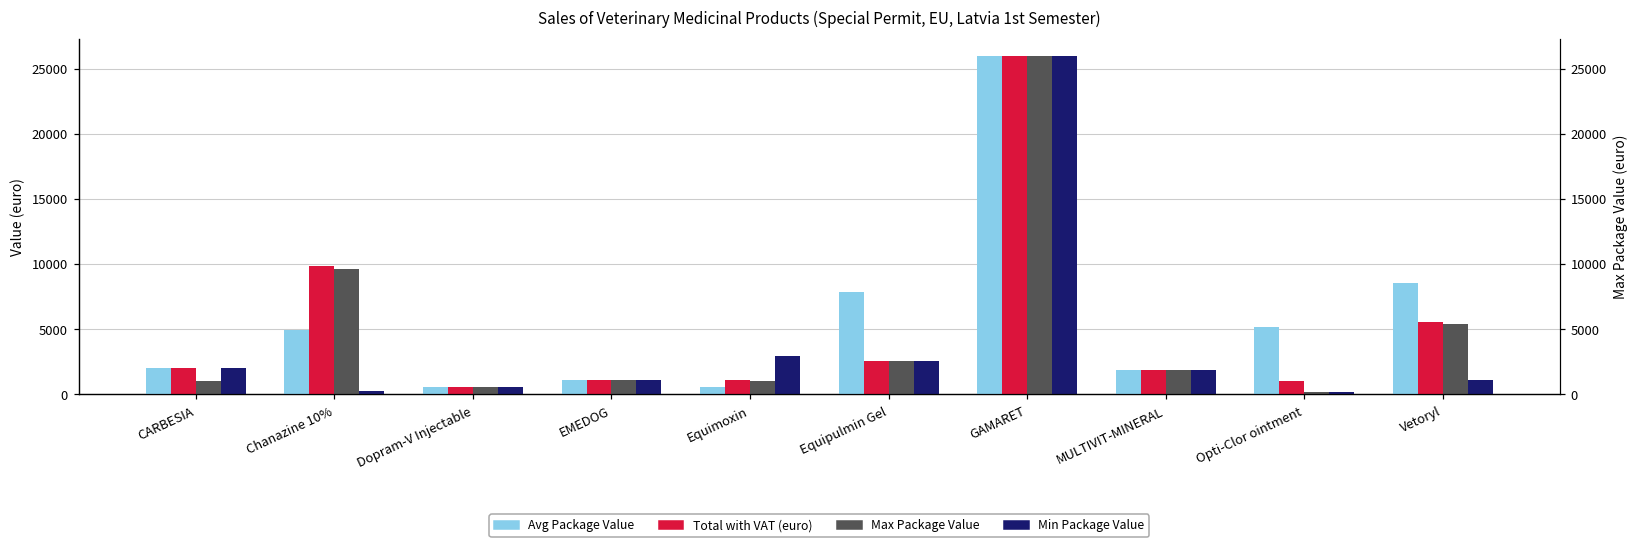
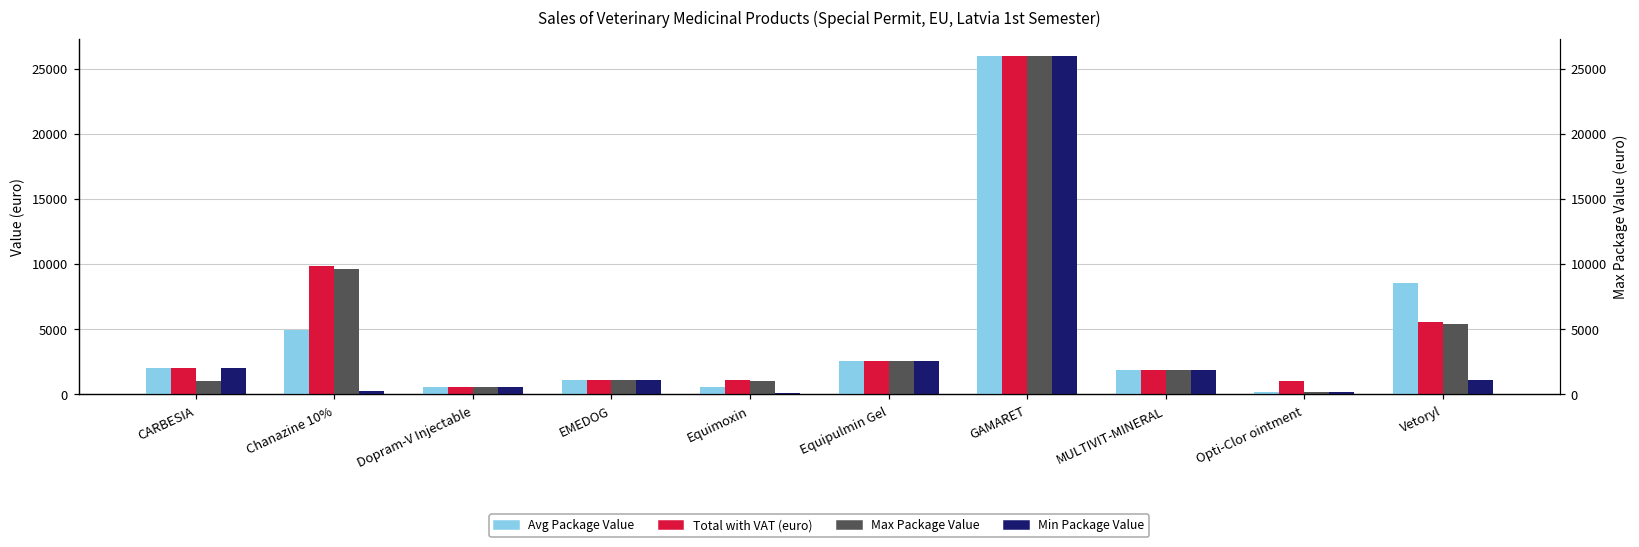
  {
    "Avg Package Value": {
      "CARBESIA": 2000,
      "Chanazine 10%": 4900,
      "Dopram-V Injectable": 600,
      "EMEDOG": 1100,
      "Equimoxin": 600,
-     "Equipulmin Gel": 7900,
+     "Equipulmin Gel": 2600,
      "GAMARET": 26000,
      "MULTIVIT-MINERAL": 1900,
-     "Opti-Clor ointment": 5100,
+     "Opti-Clor ointment": 200,
      "Vetoryl": 8600
    },
    "Total with VAT (euro)": {
      "CARBESIA": 2000,
      "Chanazine 10%": 9900,
      "Dopram-V Injectable": 600,
      "EMEDOG": 1100,
      "Equimoxin": 1100,
      "Equipulmin Gel": 2600,
      "GAMARET": 26000,
      "MULTIVIT-MINERAL": 1900,
      "Opti-Clor ointment": 1100,
      "Vetoryl": 5600
    },
    "Max Package Value": {
      "CARBESIA": 1000,
      "Chanazine 10%": 9600,
      "Dopram-V Injectable": 600,
      "EMEDOG": 1100,
      "Equimoxin": 1000,
      "Equipulmin Gel": 2600,
      "GAMARET": 26000,
      "MULTIVIT-MINERAL": 1900,
      "Vetoryl": 5400
    },
    "Min Package Value": {
      "CARBESIA": 2000,
      "Chanazine 10%": 300,
      "Dopram-V Injectable": 600,
      "EMEDOG": 1100,
-     "Equimoxin": 2900,
+     "Equimoxin": 100,
      "Equipulmin Gel": 2600,
      "GAMARET": 26000,
      "MULTIVIT-MINERAL": 1900,
      "Vetoryl": 1100
    }
  }
